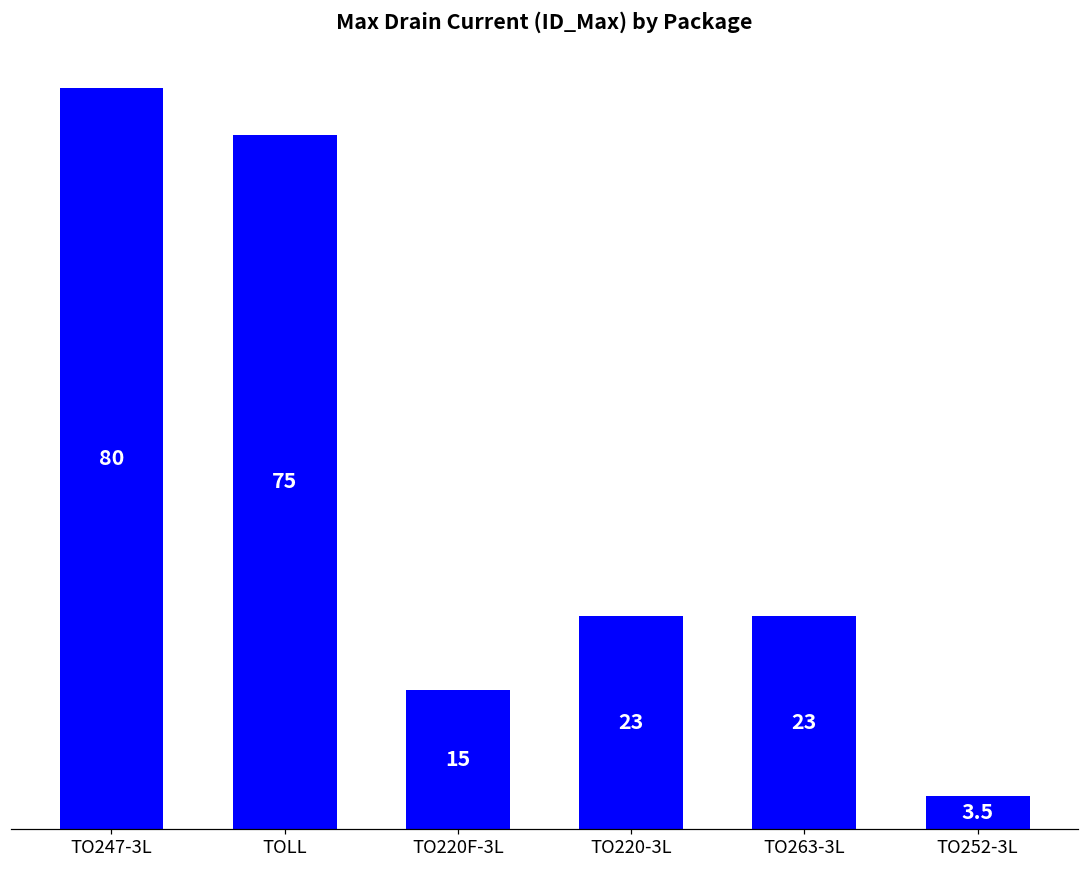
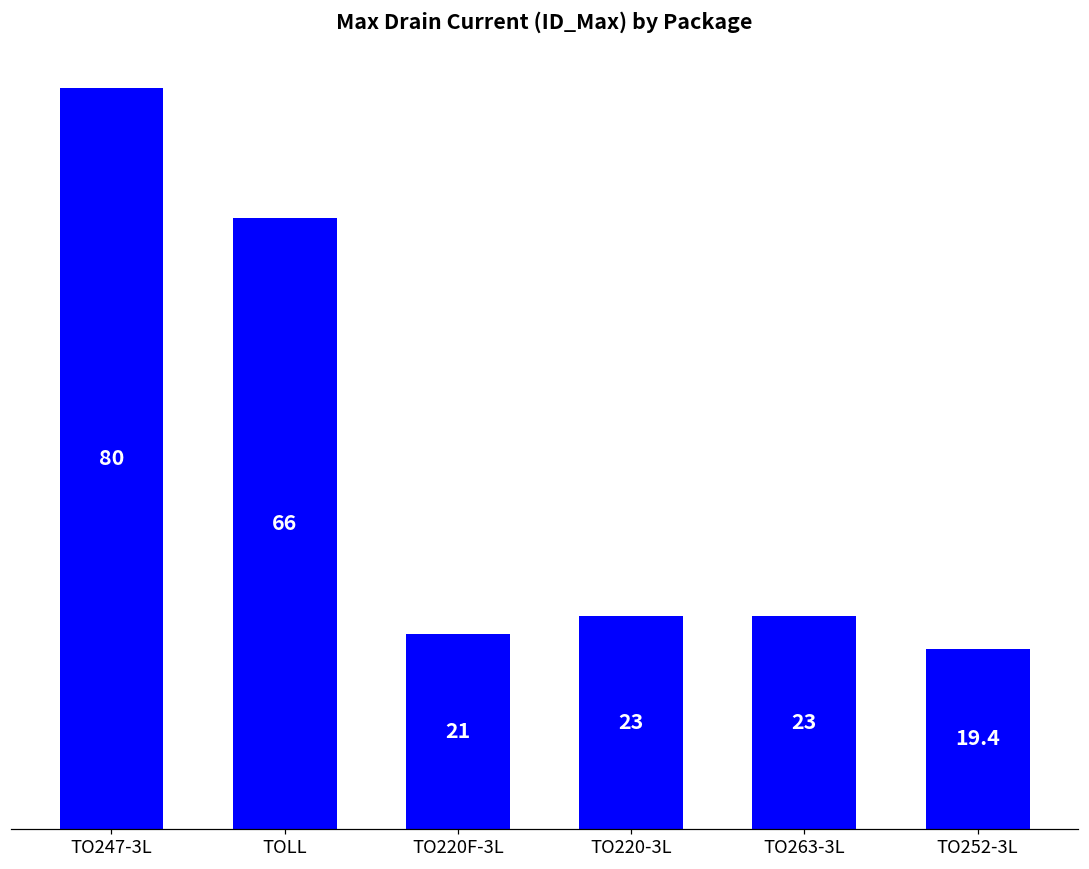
  {
    "TO247-3L": 80,
-   "TOLL": 75,
-   "TO220F-3L": 15,
+   "TOLL": 66,
+   "TO220F-3L": 21,
    "TO220-3L": 23,
    "TO263-3L": 23,
-   "TO252-3L": 3.5
+   "TO252-3L": 19.4
  }
